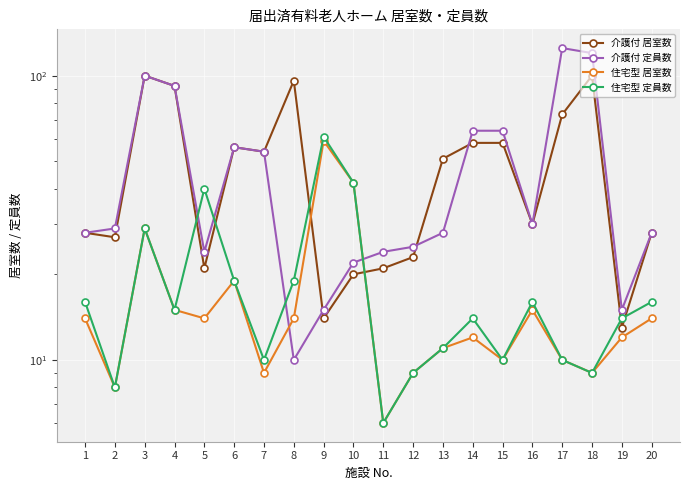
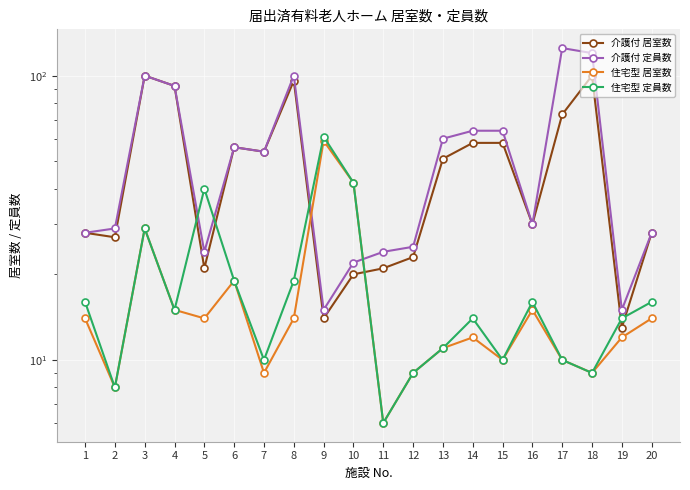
  {
    "介護付 居室数": {
      "2": 27,
      "5": 21,
      "8": 96,
      "9": 14,
      "10": 20,
      "11": 21,
      "12": 23,
      "13": 51,
      "14": 58,
      "15": 58,
      "17": 73,
      "19": 13
    },
    "介護付 定員数": {
      "2": 29,
      "5": 24,
-     "8": 10,
+     "8": 100,
      "9": 15,
      "10": 22,
      "11": 24,
      "12": 25,
-     "13": 28,
+     "13": 60,
      "14": 64,
      "15": 64,
      "17": 130,
      "19": 15
    },
    "住宅型 居室数": {
      "1": 14,
      "5": 14,
      "7": 9,
      "8": 14,
      "9": 59,
      "14": 12,
      "16": 15,
      "19": 12,
      "20": 14
    },
    "住宅型 定員数": {
      "1": 16,
      "5": 40,
      "7": 10,
      "8": 19,
      "9": 61,
      "14": 14,
      "16": 16,
      "19": 14,
      "20": 16
    }
  }
